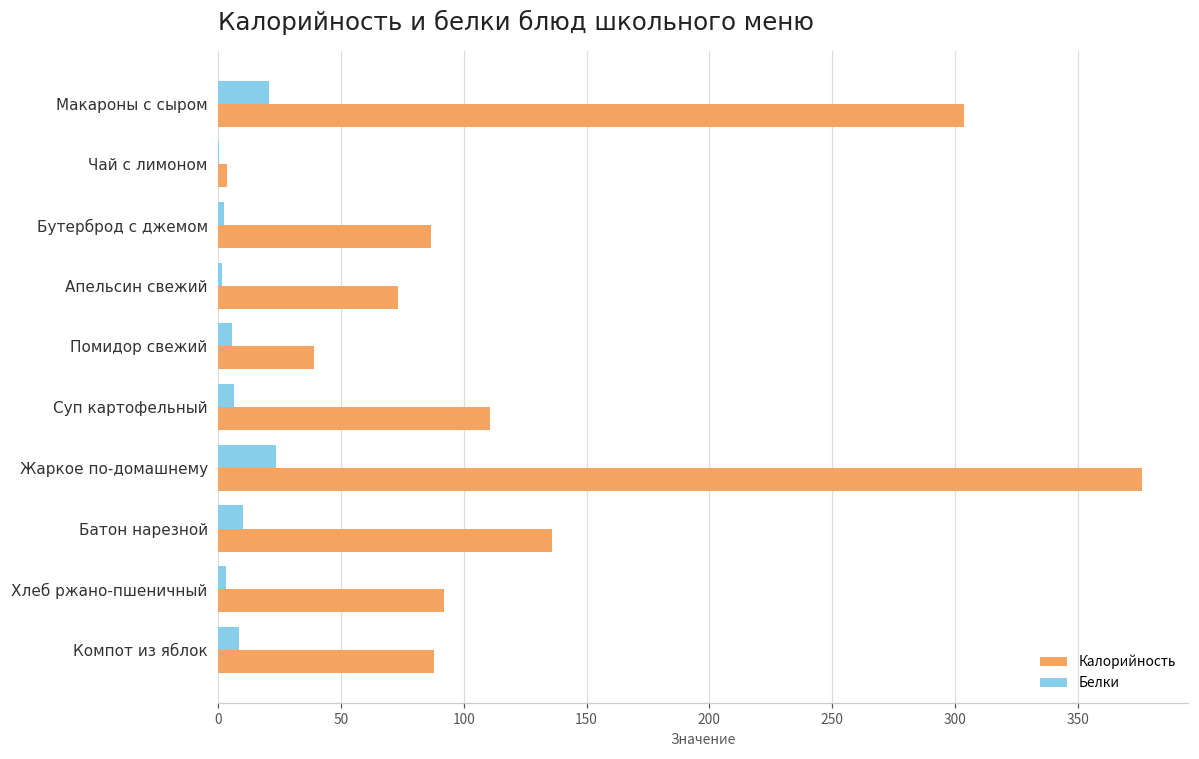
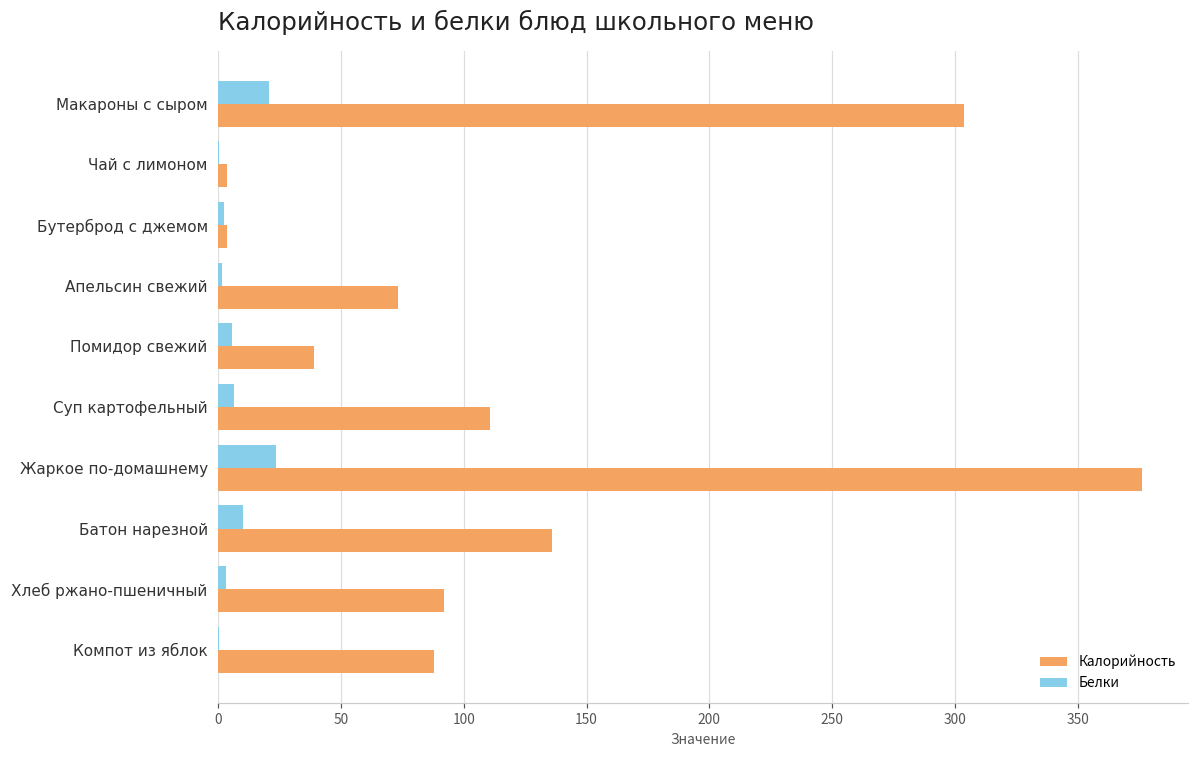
  {
    "Калорийность": {
      "Макароны с сыром": 304,
      "Чай с лимоном": 4,
-     "Бутерброд с джемом": 87,
+     "Бутерброд с джемом": 4,
      "Апельсин свежий": 73,
      "Помидор свежий": 39,
      "Суп картофельный": 111,
      "Жаркое по-домашнему": 376,
      "Батон нарезной": 136,
      "Хлеб ржано-пшеничный": 92,
      "Компот из яблок": 88
    },
    "Белки": {
      "Макароны с сыром": 21,
      "Бутерброд с джемом": 2,
      "Апельсин свежий": 2,
      "Помидор свежий": 6,
      "Суп картофельный": 7,
      "Жаркое по-домашнему": 23,
      "Батон нарезной": 10,
      "Хлеб ржано-пшеничный": 3,
-     "Компот из яблок": 9
+     "Компот из яблок": 0
    }
  }
